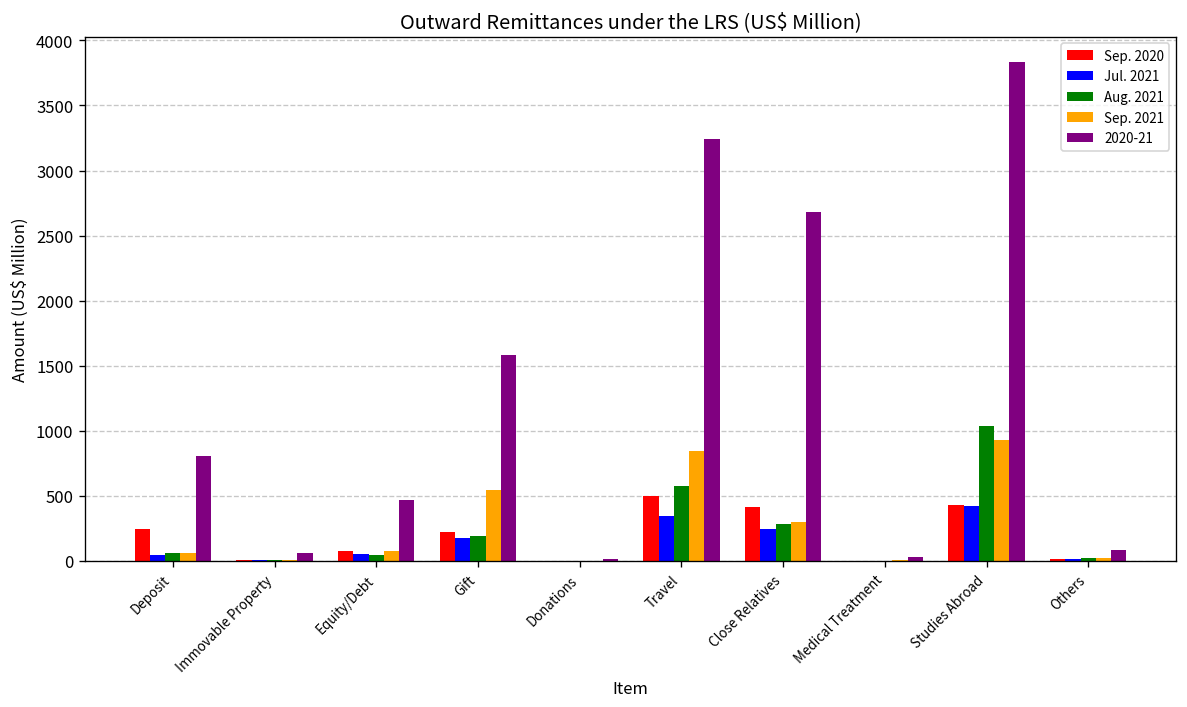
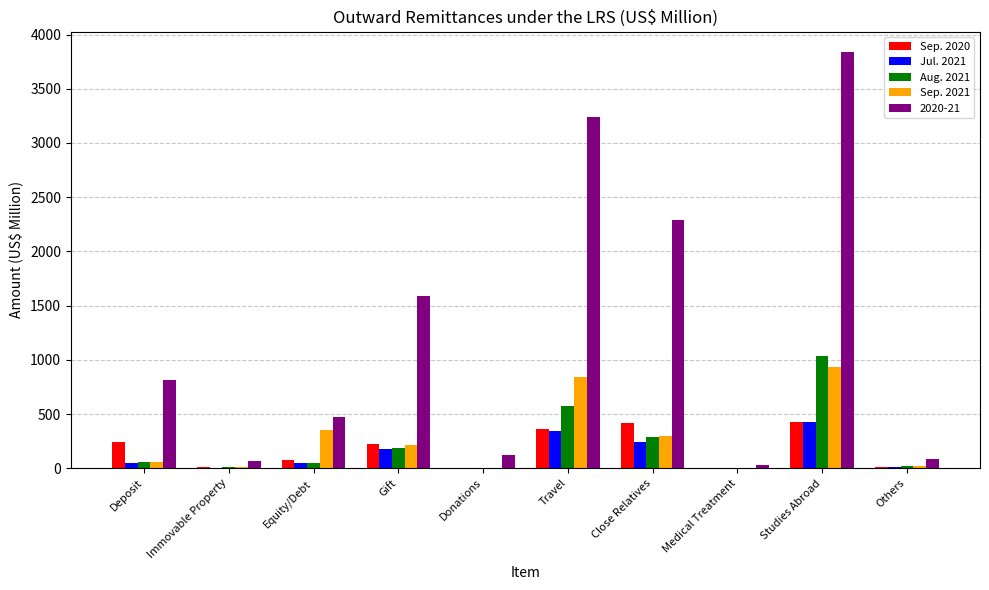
  {
    "Sep. 2020": {
      "Deposit": 250,
      "Equity/Debt": 70,
      "Gift": 230,
-     "Travel": 500,
+     "Travel": 360,
      "Close Relatives": 420,
      "Studies Abroad": 430
    },
    "Jul. 2021": {
      "Deposit": 50,
      "Equity/Debt": 50,
      "Gift": 180,
      "Travel": 350,
      "Close Relatives": 240,
      "Studies Abroad": 420
    },
    "Aug. 2021": {
      "Deposit": 60,
      "Equity/Debt": 50,
      "Gift": 190,
      "Travel": 570,
      "Close Relatives": 280,
      "Studies Abroad": 1040
    },
    "Sep. 2021": {
      "Deposit": 60,
-     "Equity/Debt": 70,
-     "Gift": 540,
+     "Equity/Debt": 350,
+     "Gift": 210,
      "Travel": 840,
      "Close Relatives": 300,
      "Studies Abroad": 930
    },
    "2020-21": {
      "Deposit": 810,
      "Immovable Property": 60,
      "Equity/Debt": 470,
      "Gift": 1590,
-     "Donations": 10,
+     "Donations": 120,
      "Travel": 3240,
-     "Close Relatives": 2680,
+     "Close Relatives": 2290,
      "Medical Treatment": 30,
      "Studies Abroad": 3840,
      "Others": 90
    }
  }
